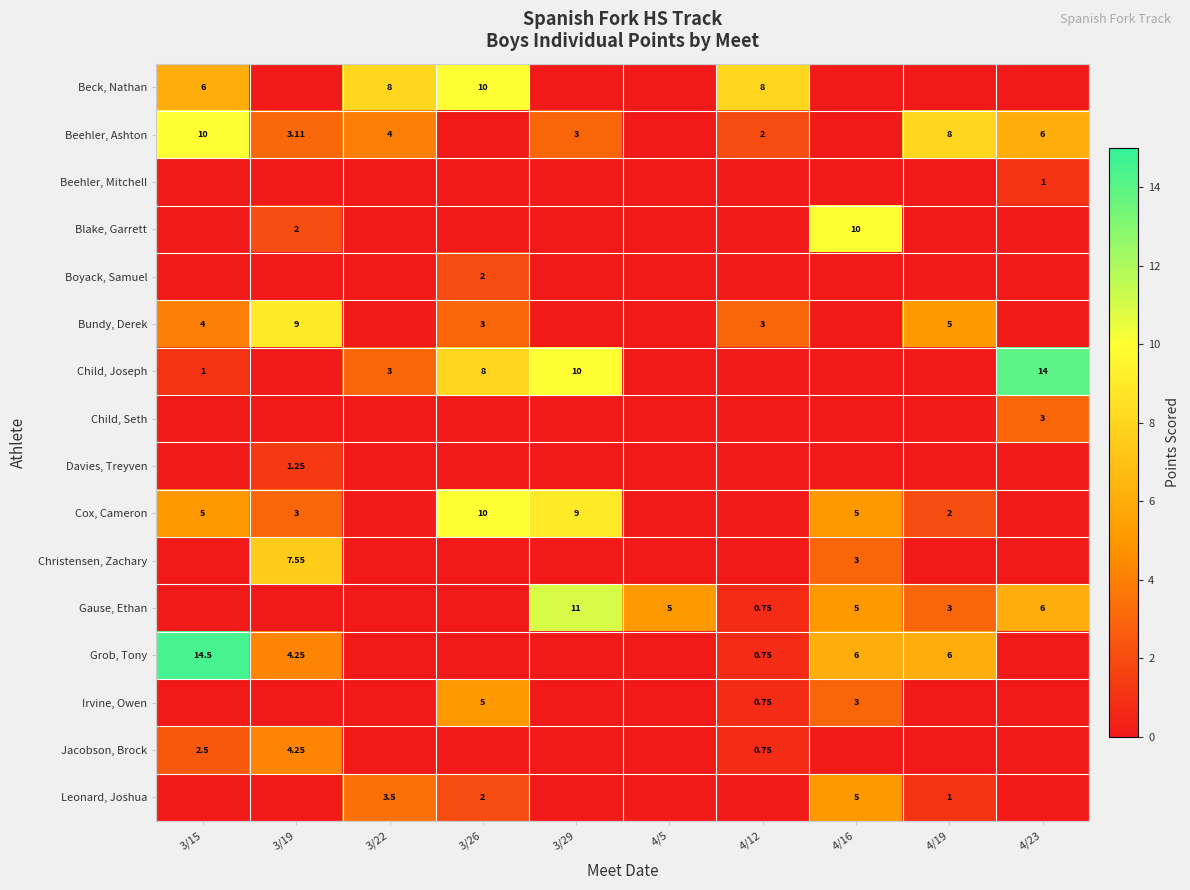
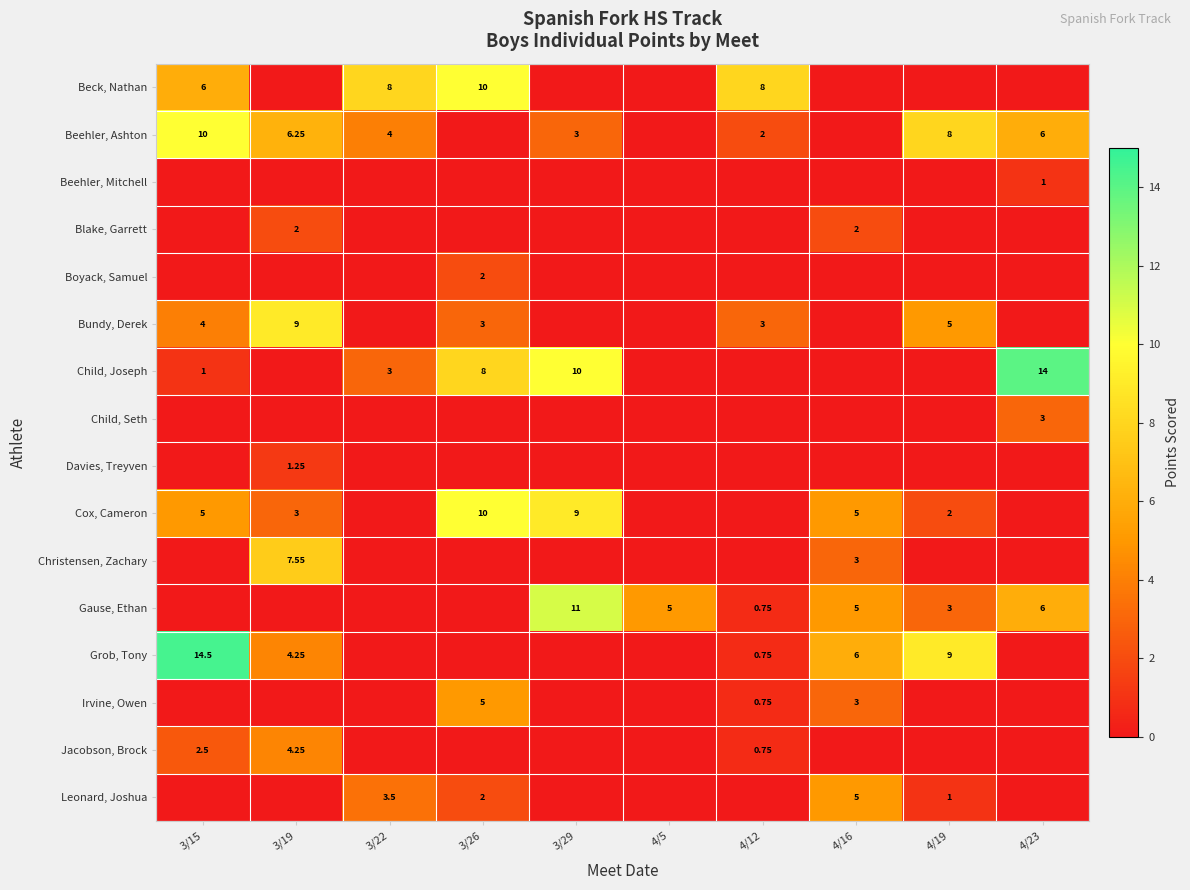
  {
    "Beck, Nathan": {
      "3/15": 6,
      "3/22": 8,
      "3/26": 10,
      "4/12": 8
    },
    "Beehler, Ashton": {
      "3/15": 10,
-     "3/19": 3.11,
+     "3/19": 6.25,
      "3/22": 4,
      "3/29": 3,
      "4/12": 2,
      "4/19": 8,
      "4/23": 6
    },
    "Beehler, Mitchell": {
      "4/23": 1
    },
    "Blake, Garrett": {
      "3/19": 2,
-     "4/16": 10
+     "4/16": 2
    },
    "Boyack, Samuel": {
      "3/26": 2
    },
    "Bundy, Derek": {
      "3/15": 4,
      "3/19": 9,
      "3/26": 3,
      "4/12": 3,
      "4/19": 5
    },
    "Child, Joseph": {
      "3/15": 1,
      "3/22": 3,
      "3/26": 8,
      "3/29": 10,
      "4/23": 14
    },
    "Child, Seth": {
      "4/23": 3
    },
    "Davies, Treyven": {
      "3/19": 1.25
    },
    "Cox, Cameron": {
      "3/15": 5,
      "3/19": 3,
      "3/26": 10,
      "3/29": 9,
      "4/16": 5,
      "4/19": 2
    },
    "Christensen, Zachary": {
      "3/19": 7.55,
      "4/16": 3
    },
    "Gause, Ethan": {
      "3/29": 11,
      "4/5": 5,
      "4/12": 0.75,
      "4/16": 5,
      "4/19": 3,
      "4/23": 6
    },
    "Grob, Tony": {
      "3/15": 14.5,
      "3/19": 4.25,
      "4/12": 0.75,
      "4/16": 6,
-     "4/19": 6
+     "4/19": 9
    },
    "Irvine, Owen": {
      "3/26": 5,
      "4/12": 0.75,
      "4/16": 3
    },
    "Jacobson, Brock": {
      "3/15": 2.5,
      "3/19": 4.25,
      "4/12": 0.75
    },
    "Leonard, Joshua": {
      "3/22": 3.5,
      "3/26": 2,
      "4/16": 5,
      "4/19": 1
    }
  }
